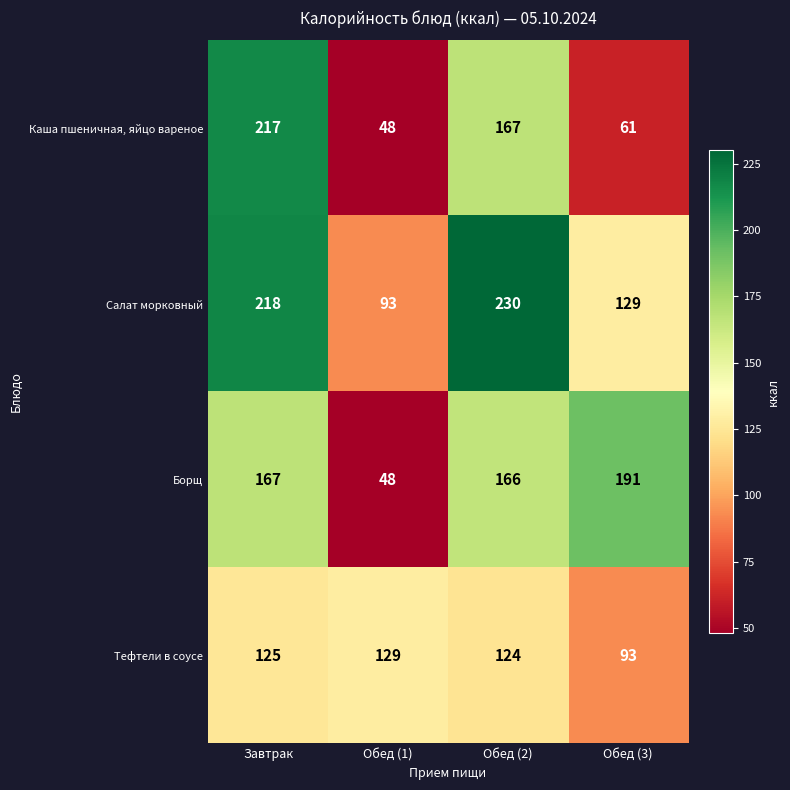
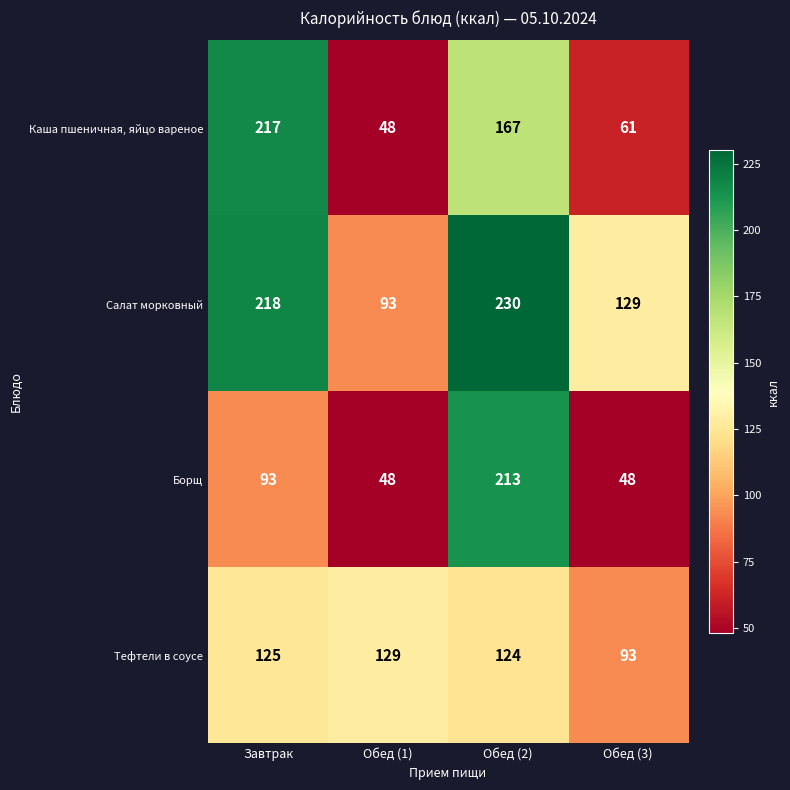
  {
    "Каша пшеничная, яйцо вареное": {
      "Завтрак": 217,
      "Обед (1)": 48,
      "Обед (2)": 167,
      "Обед (3)": 61
    },
    "Салат морковный": {
      "Завтрак": 218,
      "Обед (1)": 93,
      "Обед (2)": 230,
      "Обед (3)": 129
    },
    "Борщ": {
-     "Завтрак": 167,
+     "Завтрак": 93,
      "Обед (1)": 48,
-     "Обед (2)": 166,
-     "Обед (3)": 191
+     "Обед (2)": 213,
+     "Обед (3)": 48
    },
    "Тефтели в соусе": {
      "Завтрак": 125,
      "Обед (1)": 129,
      "Обед (2)": 124,
      "Обед (3)": 93
    }
  }
